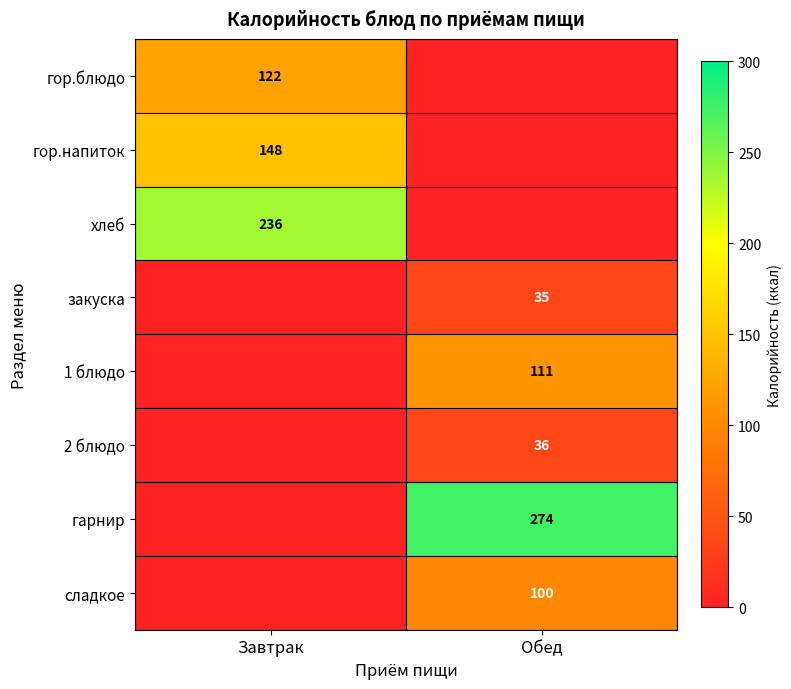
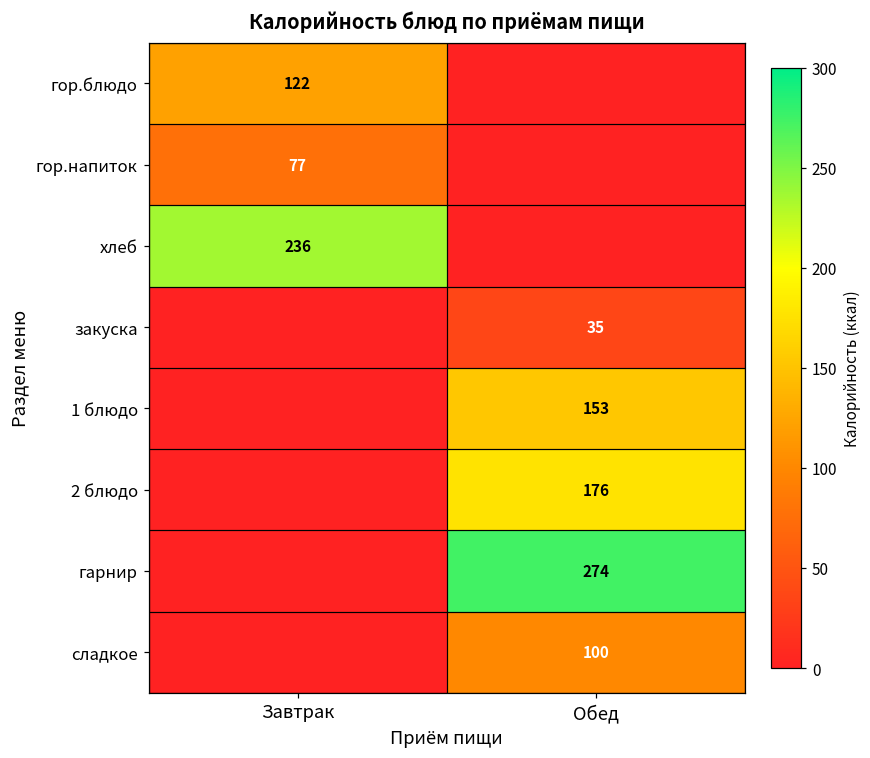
  {
    "гор.блюдо": {
      "Завтрак": 122
    },
    "гор.напиток": {
-     "Завтрак": 148
+     "Завтрак": 77
    },
    "хлеб": {
      "Завтрак": 236
    },
    "закуска": {
      "Обед": 35
    },
    "1 блюдо": {
-     "Обед": 111
+     "Обед": 153
    },
    "2 блюдо": {
-     "Обед": 36
+     "Обед": 176
    },
    "гарнир": {
      "Обед": 274
    },
    "сладкое": {
      "Обед": 100
    }
  }
